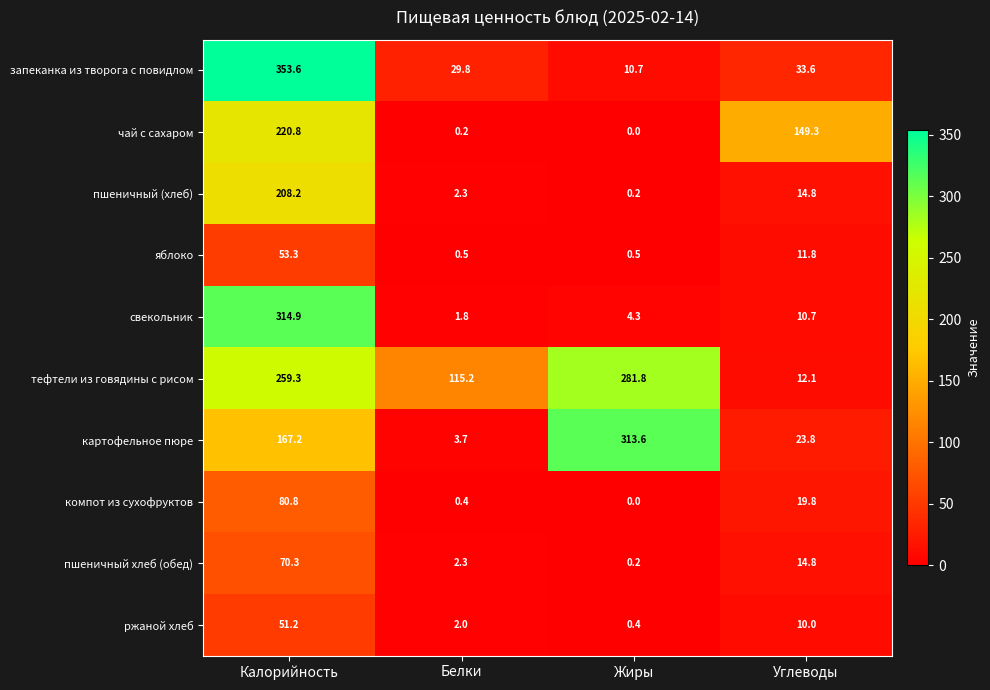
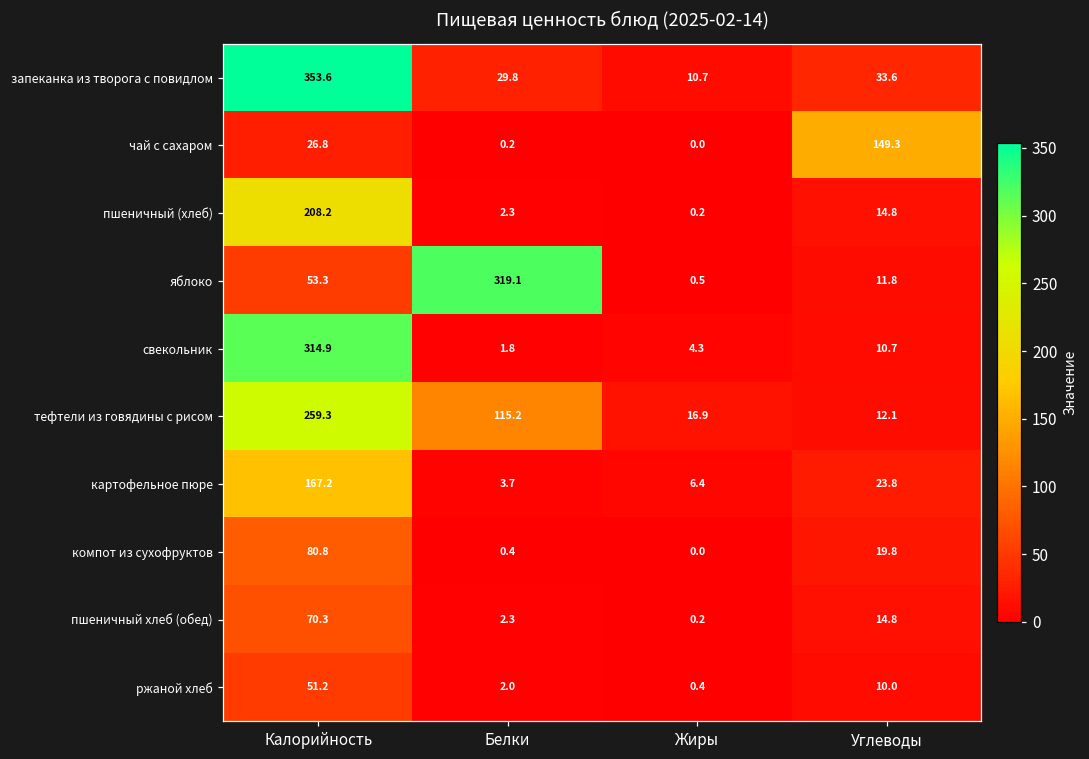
  {
    "запеканка из творога с повидлом": {
      "Калорийность": 353.6,
      "Белки": 29.8,
      "Жиры": 10.7,
      "Углеводы": 33.6
    },
    "чай с сахаром": {
-     "Калорийность": 220.8,
+     "Калорийность": 26.8,
      "Белки": 0.2,
      "Жиры": 0.0,
      "Углеводы": 149.3
    },
    "пшеничный (хлеб)": {
      "Калорийность": 208.2,
      "Белки": 2.3,
      "Жиры": 0.2,
      "Углеводы": 14.8
    },
    "яблоко": {
      "Калорийность": 53.3,
-     "Белки": 0.5,
+     "Белки": 319.1,
      "Жиры": 0.5,
      "Углеводы": 11.8
    },
    "свекольник": {
      "Калорийность": 314.9,
      "Белки": 1.8,
      "Жиры": 4.3,
      "Углеводы": 10.7
    },
    "тефтели из говядины с рисом": {
      "Калорийность": 259.3,
      "Белки": 115.2,
-     "Жиры": 281.8,
+     "Жиры": 16.9,
      "Углеводы": 12.1
    },
    "картофельное пюре": {
      "Калорийность": 167.2,
      "Белки": 3.7,
-     "Жиры": 313.6,
+     "Жиры": 6.4,
      "Углеводы": 23.8
    },
    "компот из сухофруктов": {
      "Калорийность": 80.8,
      "Белки": 0.4,
      "Жиры": 0.0,
      "Углеводы": 19.8
    },
    "пшеничный хлеб (обед)": {
      "Калорийность": 70.3,
      "Белки": 2.3,
      "Жиры": 0.2,
      "Углеводы": 14.8
    },
    "ржаной хлеб": {
      "Калорийность": 51.2,
      "Белки": 2.0,
      "Жиры": 0.4,
      "Углеводы": 10.0
    }
  }
